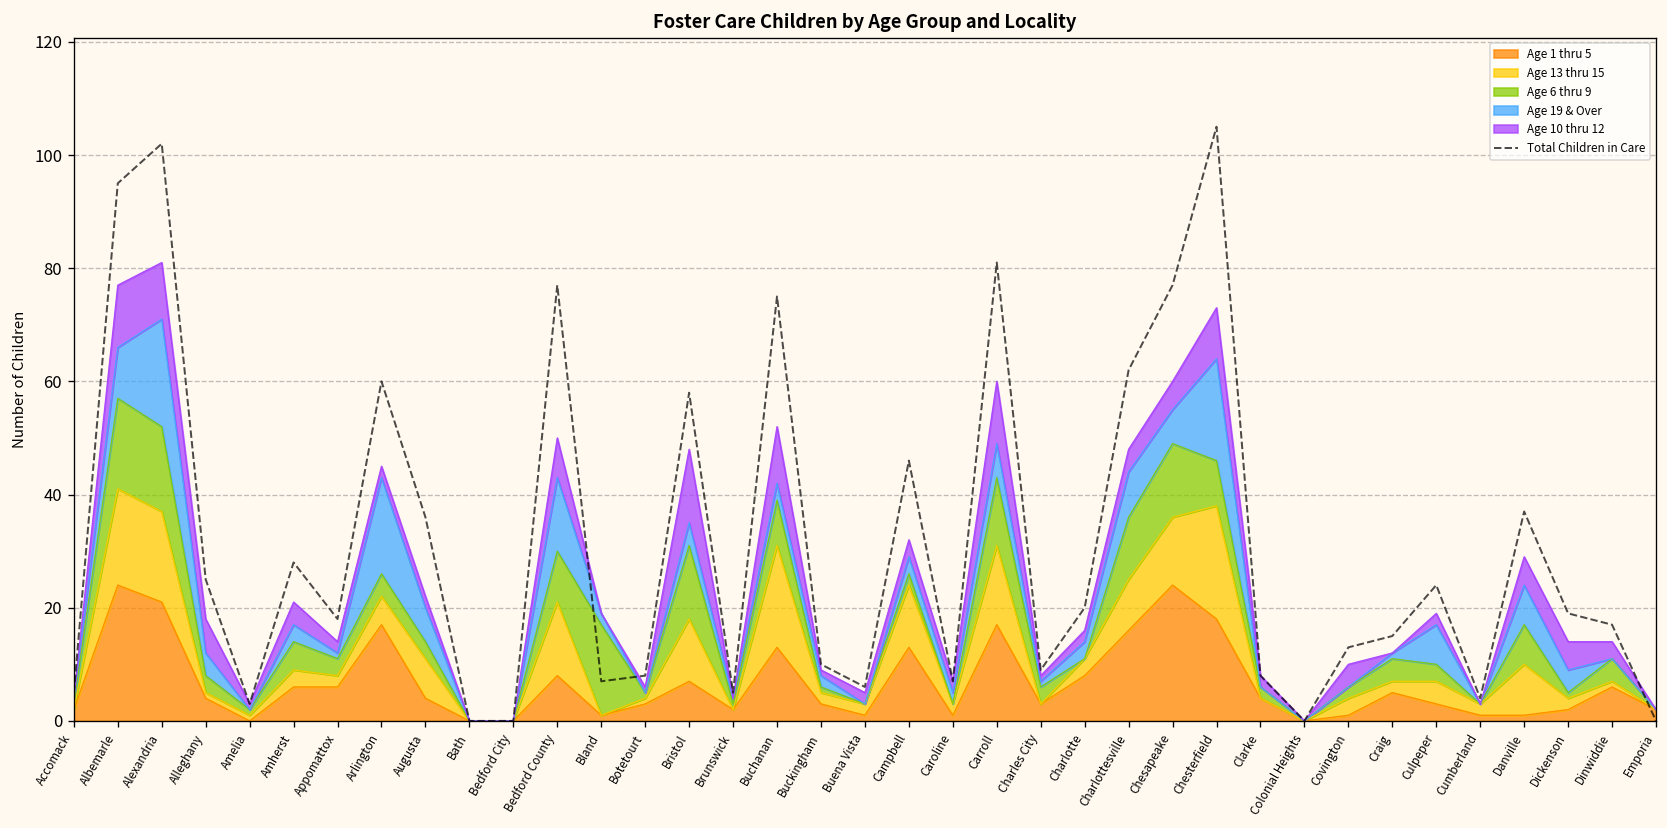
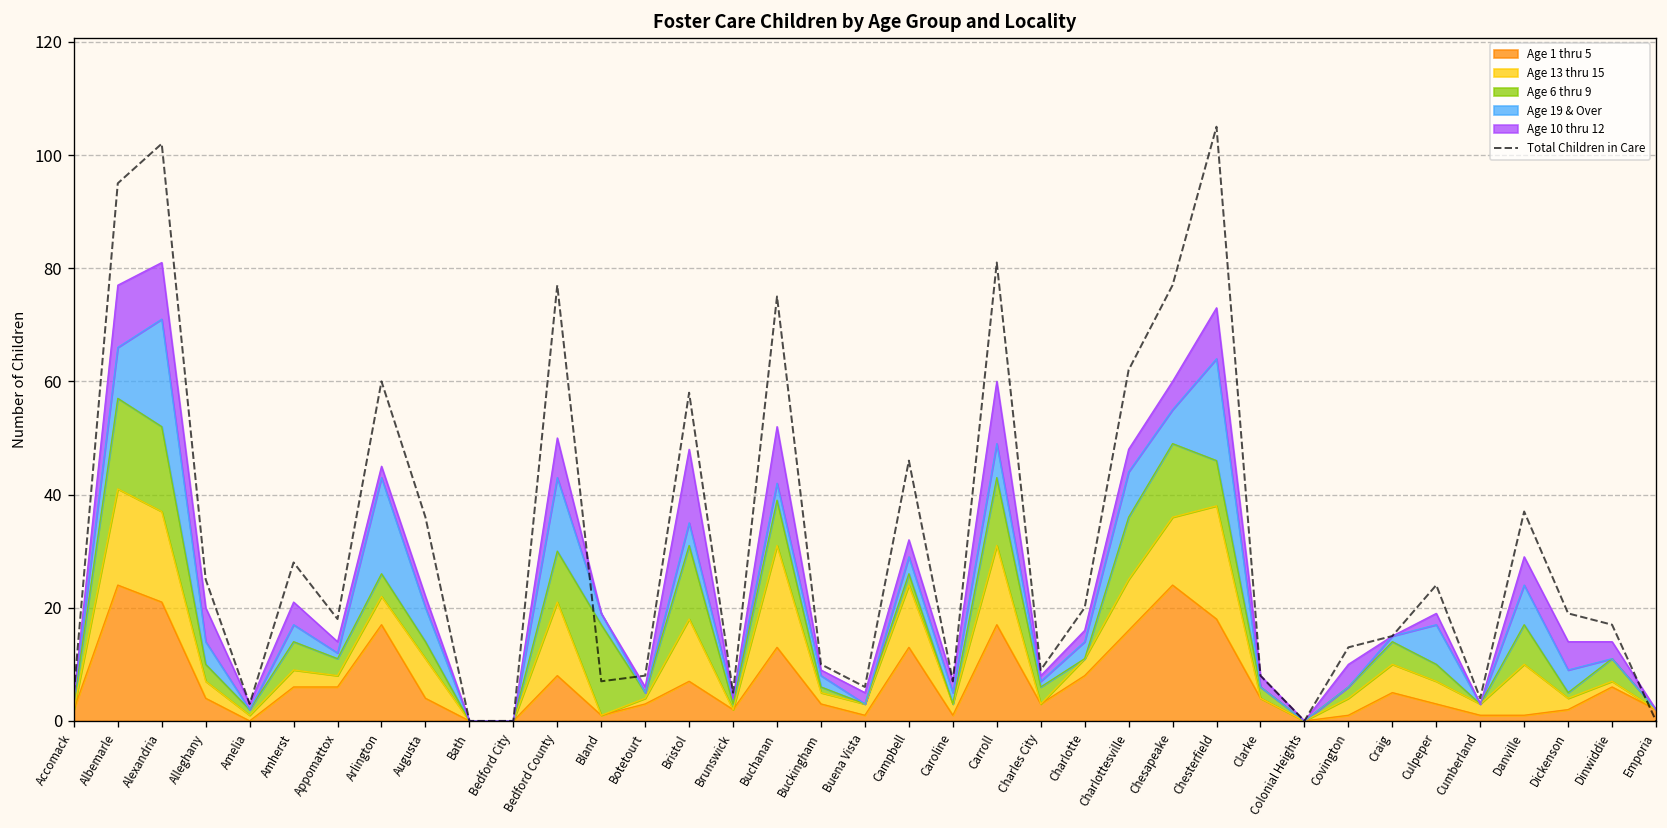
  {
    "Age 1 thru 5": {
      "Albemarle": 24,
      "Alexandria": 21,
      "Alleghany": 4,
      "Amelia": 0,
      "Amherst": 6,
      "Appomattox": 6,
      "Arlington": 17,
      "Augusta": 4,
      "Bedford County": 8,
      "Botetourt": 3,
      "Bristol": 7,
      "Buchanan": 13,
      "Buckingham": 3,
      "Buena Vista": 1,
      "Campbell": 13,
      "Caroline": 1,
      "Carroll": 17,
      "Charlotte": 8,
      "Charlottesville": 16,
      "Chesapeake": 24,
      "Chesterfield": 18,
      "Covington": 1,
      "Craig": 5,
      "Culpeper": 3,
      "Cumberland": 1,
      "Danville": 1,
      "Dickenson": 2,
      "Dinwiddie": 6
    },
    "Age 13 thru 15": {
      "Albemarle": 17,
      "Alexandria": 16,
-     "Alleghany": 1,
+     "Alleghany": 3,
      "Amelia": 1,
      "Amherst": 3,
      "Appomattox": 2,
      "Arlington": 5,
      "Augusta": 7,
      "Bedford County": 13,
      "Botetourt": 1,
      "Bristol": 11,
      "Buchanan": 18,
      "Buckingham": 2,
      "Campbell": 11,
      "Carroll": 14,
      "Charlottesville": 9,
      "Chesapeake": 12,
      "Chesterfield": 20,
      "Covington": 3,
-     "Craig": 2,
+     "Craig": 5,
      "Culpeper": 4,
      "Danville": 9,
      "Dickenson": 2,
      "Dinwiddie": 1
    },
    "Age 6 thru 9": {
      "Accomack": 1,
      "Albemarle": 16,
      "Alexandria": 15,
      "Alleghany": 3,
      "Amherst": 5,
      "Appomattox": 3,
      "Arlington": 4,
      "Augusta": 3,
      "Bedford County": 9,
      "Bland": 16,
      "Bristol": 13,
      "Brunswick": 1,
      "Buchanan": 8,
      "Buckingham": 1,
      "Campbell": 2,
      "Carroll": 12,
      "Charles City": 3,
      "Charlottesville": 11,
      "Chesapeake": 13,
      "Chesterfield": 8,
      "Craig": 4,
      "Culpeper": 3,
      "Danville": 7,
      "Dickenson": 1
    },
    "Age 19 & Over": {
      "Albemarle": 9,
      "Alexandria": 19,
      "Alleghany": 4,
      "Amherst": 3,
      "Appomattox": 1,
      "Arlington": 17,
      "Augusta": 6,
      "Bedford County": 13,
      "Bristol": 4,
      "Buchanan": 3,
      "Buckingham": 2,
      "Campbell": 3,
      "Caroline": 2,
      "Carroll": 6,
      "Charles City": 1,
      "Charlotte": 3,
      "Charlottesville": 8,
      "Chesapeake": 6,
      "Chesterfield": 18,
      "Culpeper": 7,
      "Danville": 7,
      "Dickenson": 4
    },
    "Age 10 thru 12": {
      "Albemarle": 11,
      "Alexandria": 10,
      "Alleghany": 6,
      "Amherst": 4,
      "Appomattox": 2,
      "Arlington": 2,
      "Augusta": 2,
      "Bedford County": 7,
      "Botetourt": 1,
      "Bristol": 13,
      "Buchanan": 10,
      "Buckingham": 1,
      "Buena Vista": 2,
      "Campbell": 3,
      "Carroll": 11,
      "Charles City": 1,
      "Charlotte": 2,
      "Charlottesville": 4,
      "Chesapeake": 5,
      "Chesterfield": 9,
      "Covington": 4,
      "Culpeper": 2,
      "Danville": 5,
      "Dickenson": 5,
      "Dinwiddie": 3
    },
    "Total Children in Care": {
      "Accomack": 5,
      "Albemarle": 95,
      "Alexandria": 102,
      "Alleghany": 25,
      "Amherst": 28,
      "Appomattox": 18,
      "Arlington": 60,
      "Augusta": 36,
      "Bedford County": 77,
      "Bland": 7,
      "Botetourt": 8,
      "Bristol": 58,
      "Brunswick": 5,
      "Buchanan": 75,
      "Buckingham": 10,
      "Buena Vista": 6,
      "Campbell": 46,
      "Carroll": 81,
      "Charles City": 9,
      "Charlotte": 20,
      "Charlottesville": 62,
      "Chesapeake": 77,
      "Chesterfield": 105,
      "Covington": 13,
      "Culpeper": 24,
      "Cumberland": 4,
      "Danville": 37,
      "Dickenson": 19,
      "Dinwiddie": 17,
      "Emporia": 0
    }
  }
